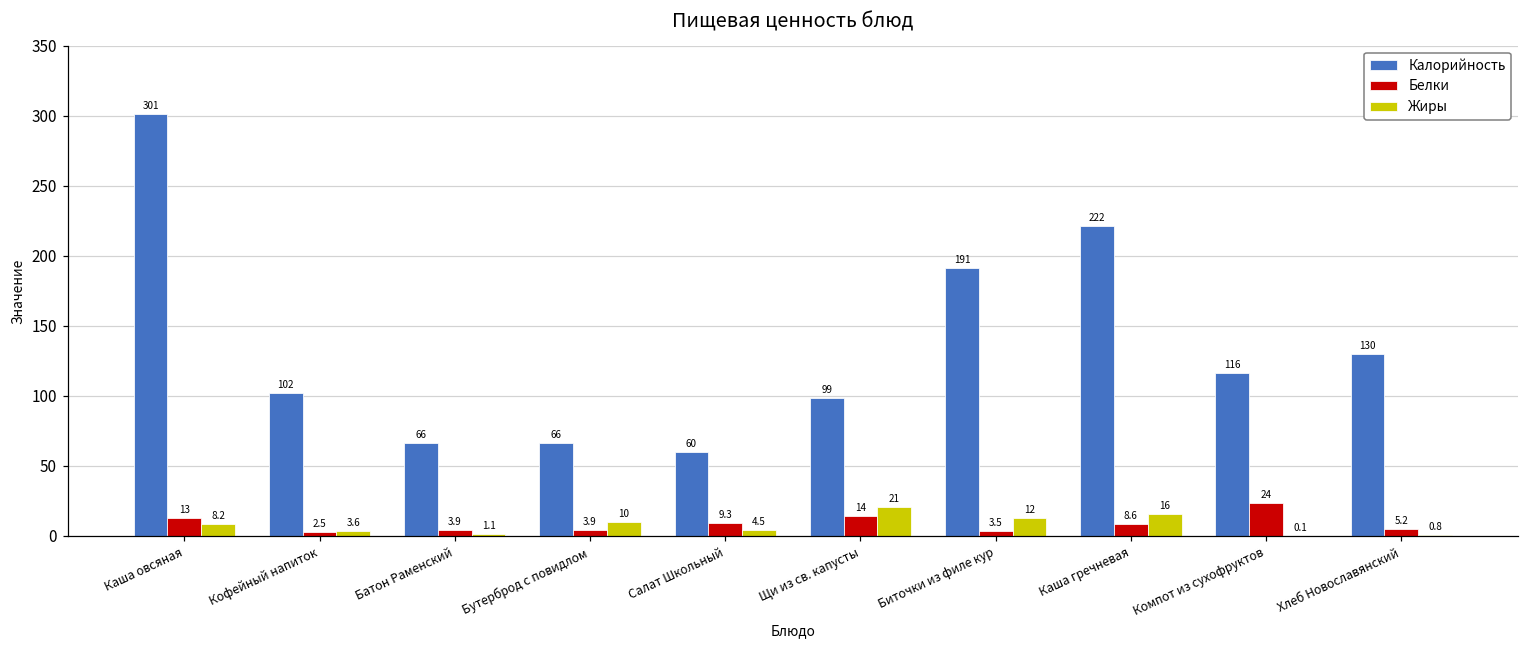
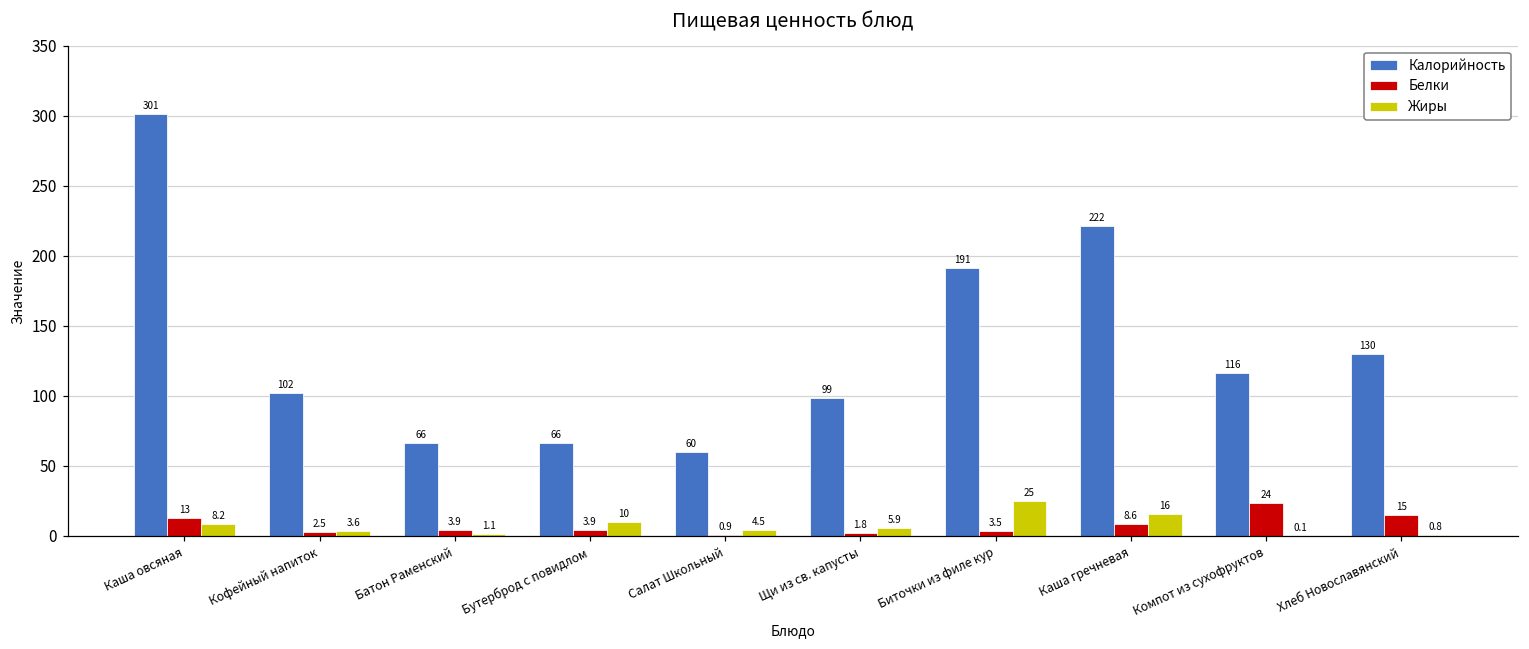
  {
    "Калорийность": {
      "Каша овсяная": 301,
      "Кофейный напиток": 102,
      "Батон Раменский": 66,
      "Бутерброд с повидлом": 66,
      "Салат Школьный": 60,
      "Щи из св. капусты": 99,
      "Биточки из филе кур": 191,
      "Каша гречневая": 222,
      "Компот из сухофруктов": 116,
      "Хлеб Новославянский": 130
    },
    "Белки": {
      "Каша овсяная": 13,
      "Кофейный напиток": 2.5,
      "Батон Раменский": 3.9,
      "Бутерброд с повидлом": 3.9,
-     "Салат Школьный": 9.3,
-     "Щи из св. капусты": 14,
+     "Салат Школьный": 0.9,
+     "Щи из св. капусты": 1.8,
      "Биточки из филе кур": 3.5,
      "Каша гречневая": 8.6,
      "Компот из сухофруктов": 24,
-     "Хлеб Новославянский": 5.2
+     "Хлеб Новославянский": 15
    },
    "Жиры": {
      "Каша овсяная": 8.2,
      "Кофейный напиток": 3.6,
      "Батон Раменский": 1.1,
      "Бутерброд с повидлом": 10,
      "Салат Школьный": 4.5,
-     "Щи из св. капусты": 21,
-     "Биточки из филе кур": 12,
+     "Щи из св. капусты": 5.9,
+     "Биточки из филе кур": 25,
      "Каша гречневая": 16,
      "Компот из сухофруктов": 0.1,
      "Хлеб Новославянский": 0.8
    }
  }
